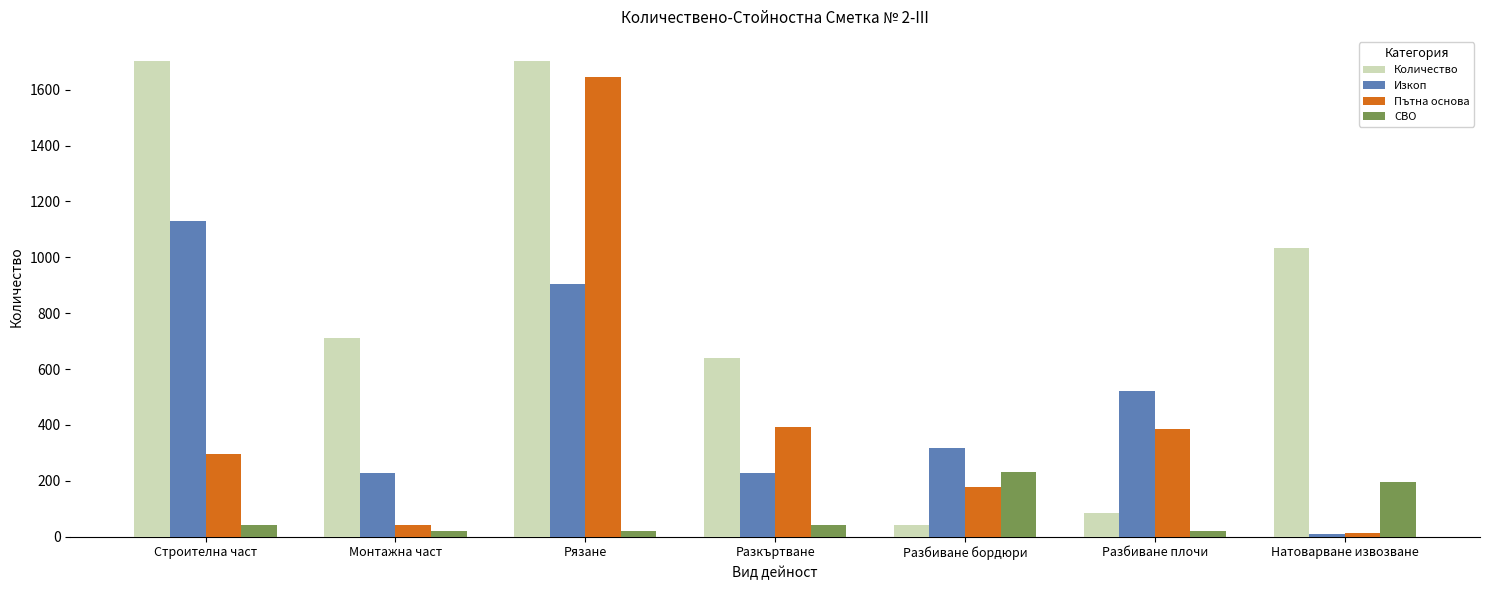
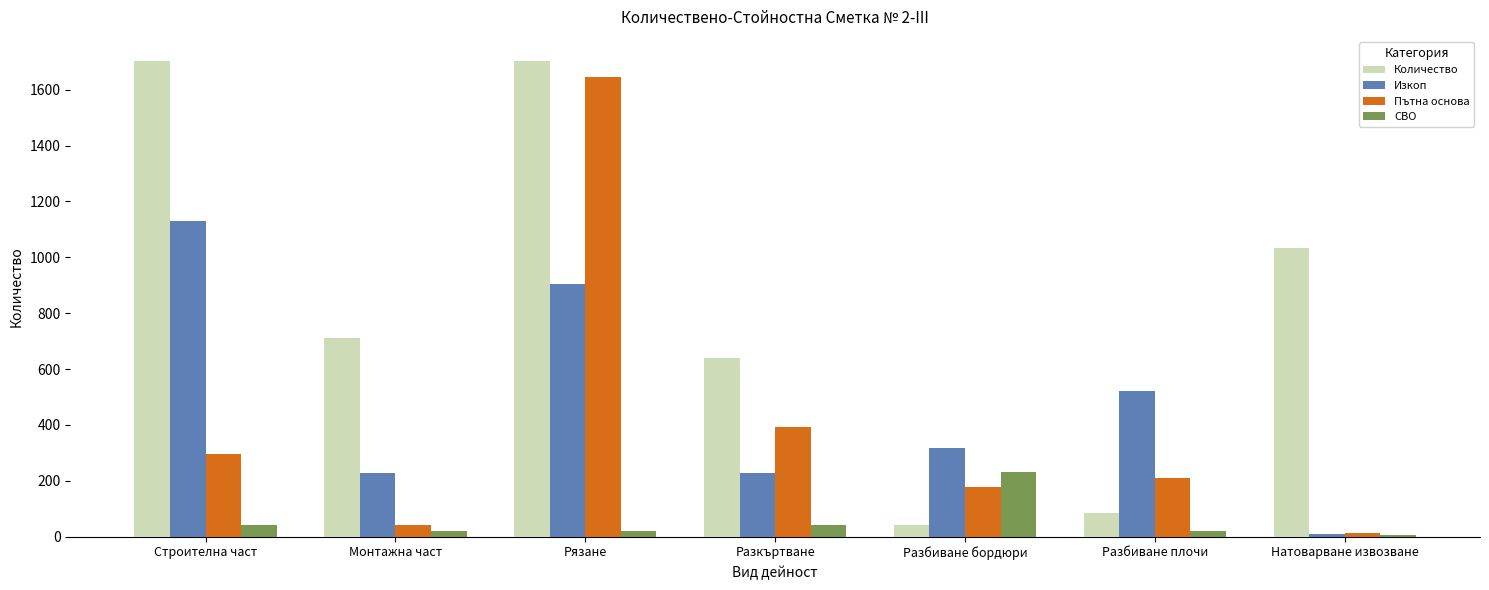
  {
    "Количество": {
      "Строителна част": 1700,
      "Монтажна част": 710,
      "Рязане": 1700,
      "Разкъртване": 640,
      "Разбиване бордюри": 40,
      "Разбиване плочи": 90,
      "Натоварване извозване": 1030
    },
    "Изкоп": {
      "Строителна част": 1130,
      "Монтажна част": 230,
      "Рязане": 900,
      "Разкъртване": 230,
      "Разбиване бордюри": 320,
      "Разбиване плочи": 520
    },
    "Пътна основа": {
      "Строителна част": 290,
      "Монтажна част": 40,
      "Рязане": 1650,
      "Разкъртване": 390,
      "Разбиване бордюри": 180,
-     "Разбиване плочи": 380,
+     "Разбиване плочи": 210,
      "Натоварване извозване": 10
    },
    "СВО": {
      "Строителна част": 40,
      "Монтажна част": 20,
      "Рязане": 20,
      "Разкъртване": 40,
      "Разбиване бордюри": 230,
      "Разбиване плочи": 20,
-     "Натоварване извозване": 190
+     "Натоварване извозване": 10
    }
  }
